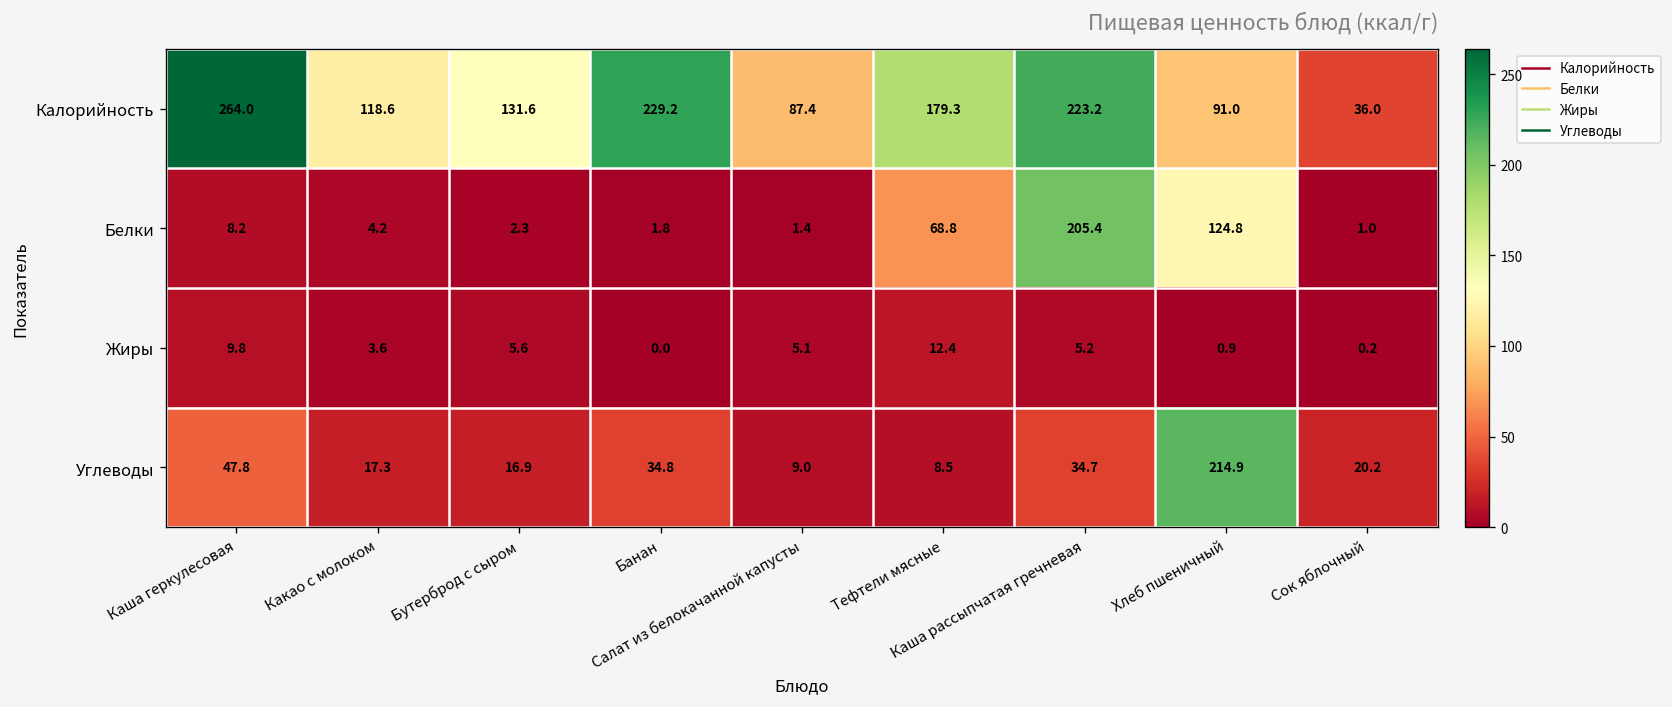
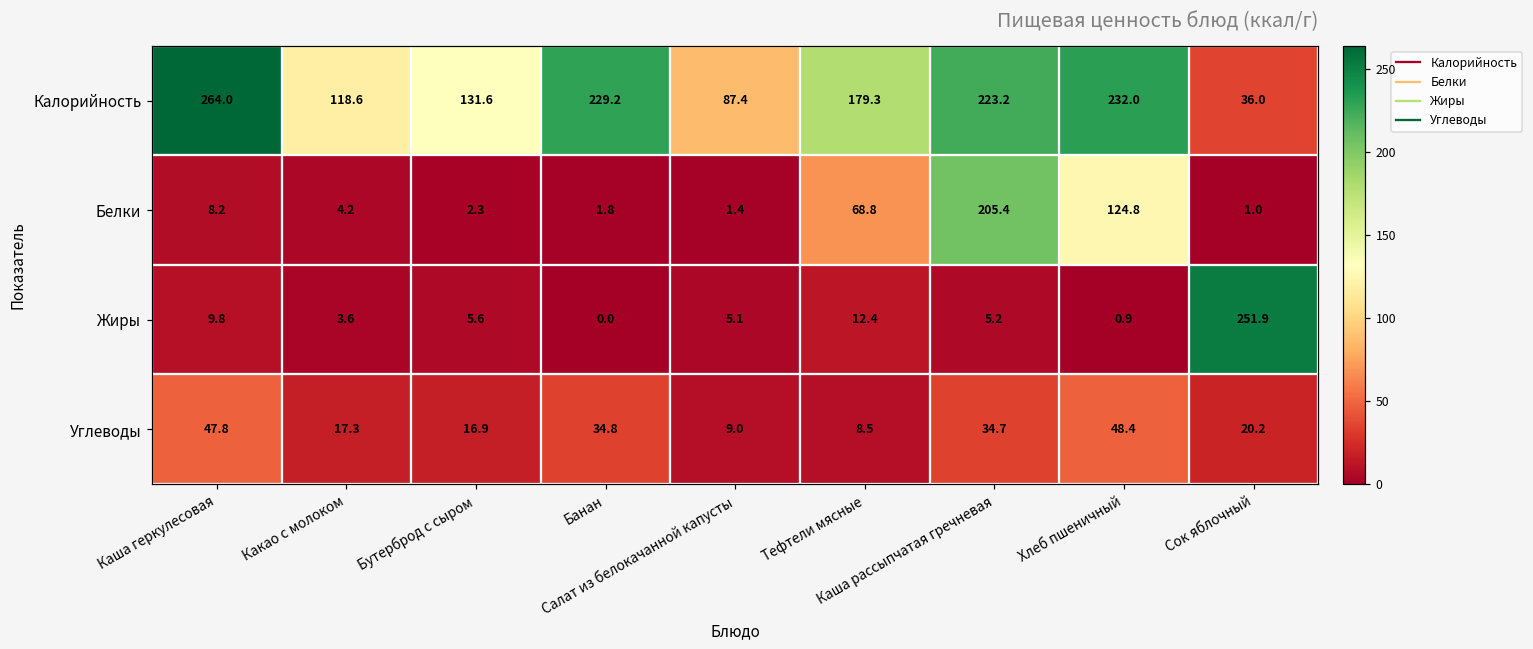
  {
    "Калорийность": {
      "Каша геркулесовая": 264.0,
      "Какао с молоком": 118.6,
      "Бутерброд с сыром": 131.6,
      "Банан": 229.2,
      "Салат из белокачанной капусты": 87.4,
      "Тефтели мясные": 179.3,
      "Каша рассыпчатая гречневая": 223.2,
-     "Хлеб пшеничный": 91.0,
+     "Хлеб пшеничный": 232.0,
      "Сок яблочный": 36.0
    },
    "Белки": {
      "Каша геркулесовая": 8.2,
      "Какао с молоком": 4.2,
      "Бутерброд с сыром": 2.3,
      "Банан": 1.8,
      "Салат из белокачанной капусты": 1.4,
      "Тефтели мясные": 68.8,
      "Каша рассыпчатая гречневая": 205.4,
      "Хлеб пшеничный": 124.8,
      "Сок яблочный": 1.0
    },
    "Жиры": {
      "Каша геркулесовая": 9.8,
      "Какао с молоком": 3.6,
      "Бутерброд с сыром": 5.6,
      "Банан": 0.0,
      "Салат из белокачанной капусты": 5.1,
      "Тефтели мясные": 12.4,
      "Каша рассыпчатая гречневая": 5.2,
      "Хлеб пшеничный": 0.9,
-     "Сок яблочный": 0.2
+     "Сок яблочный": 251.9
    },
    "Углеводы": {
      "Каша геркулесовая": 47.8,
      "Какао с молоком": 17.3,
      "Бутерброд с сыром": 16.9,
      "Банан": 34.8,
      "Салат из белокачанной капусты": 9.0,
      "Тефтели мясные": 8.5,
      "Каша рассыпчатая гречневая": 34.7,
-     "Хлеб пшеничный": 214.9,
+     "Хлеб пшеничный": 48.4,
      "Сок яблочный": 20.2
    }
  }
